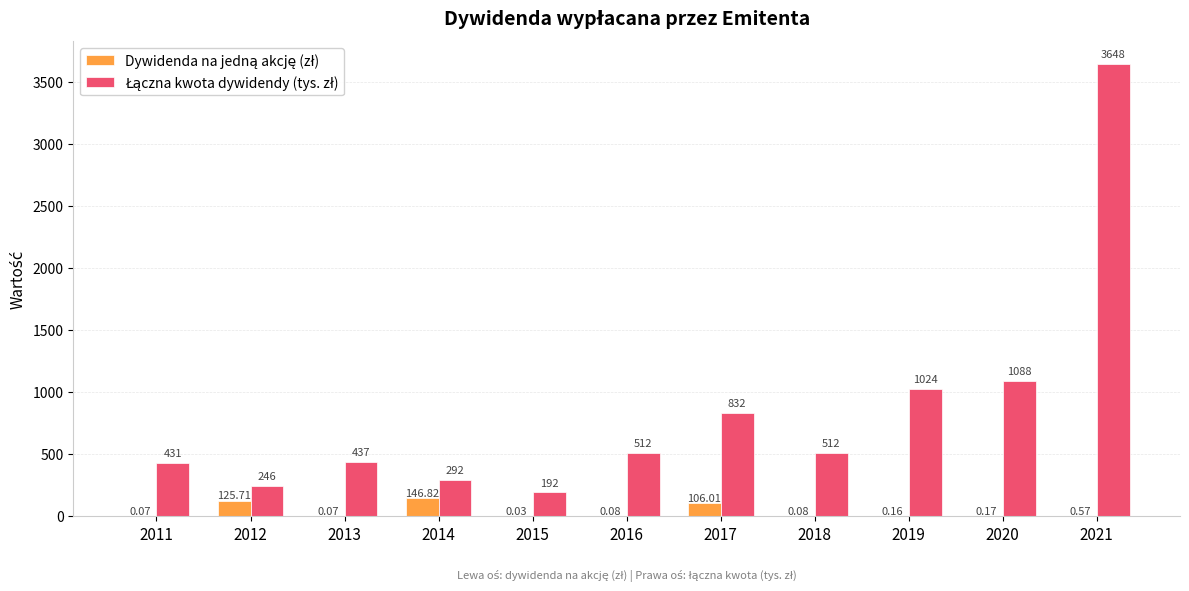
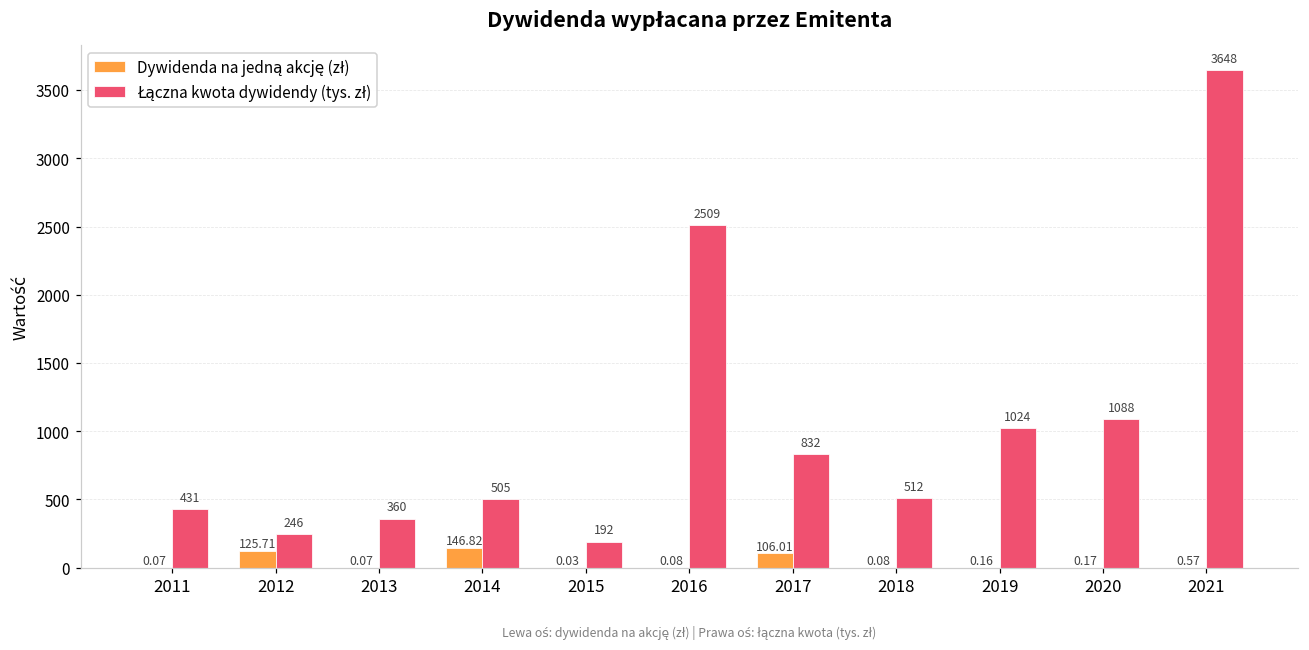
  {
    "Dywidenda na jedną akcję (zł)": {
      "2011": 0.07,
      "2012": 125.71,
      "2013": 0.07,
      "2014": 146.82,
      "2015": 0.03,
      "2016": 0.08,
      "2017": 106.01,
      "2018": 0.08,
      "2019": 0.16,
      "2020": 0.17,
      "2021": 0.57
    },
    "Łączna kwota dywidendy (tys. zł)": {
      "2011": 431,
      "2012": 246,
-     "2013": 437,
-     "2014": 292,
+     "2013": 360,
+     "2014": 505,
      "2015": 192,
-     "2016": 512,
+     "2016": 2509,
      "2017": 832,
      "2018": 512,
      "2019": 1024,
      "2020": 1088,
      "2021": 3648
    }
  }
